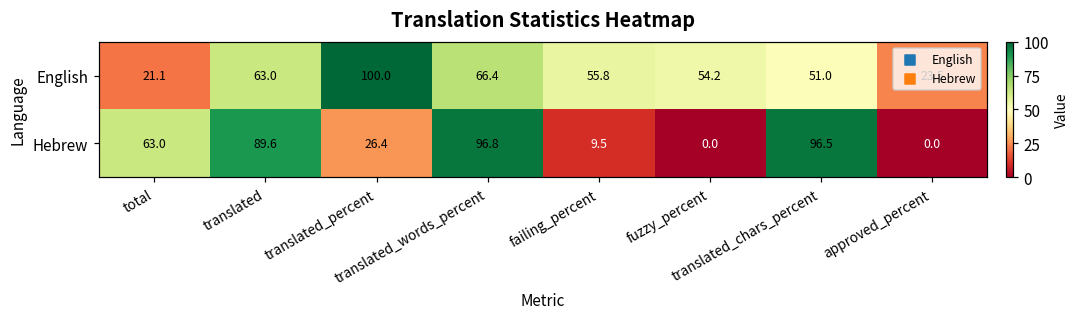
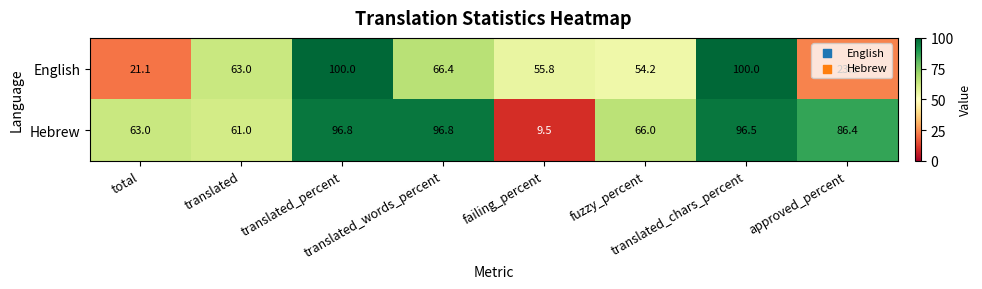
  {
    "English": {
      "total": 21.1,
      "translated": 63.0,
      "translated_percent": 100.0,
      "translated_words_percent": 66.4,
      "failing_percent": 55.8,
      "fuzzy_percent": 54.2,
-     "translated_chars_percent": 51.0
+     "translated_chars_percent": 100.0
    },
    "Hebrew": {
      "total": 63.0,
-     "translated": 89.6,
-     "translated_percent": 26.4,
+     "translated": 61.0,
+     "translated_percent": 96.8,
      "translated_words_percent": 96.8,
      "failing_percent": 9.5,
-     "fuzzy_percent": 0.0,
+     "fuzzy_percent": 66.0,
      "translated_chars_percent": 96.5,
-     "approved_percent": 0.0
+     "approved_percent": 86.4
    }
  }
